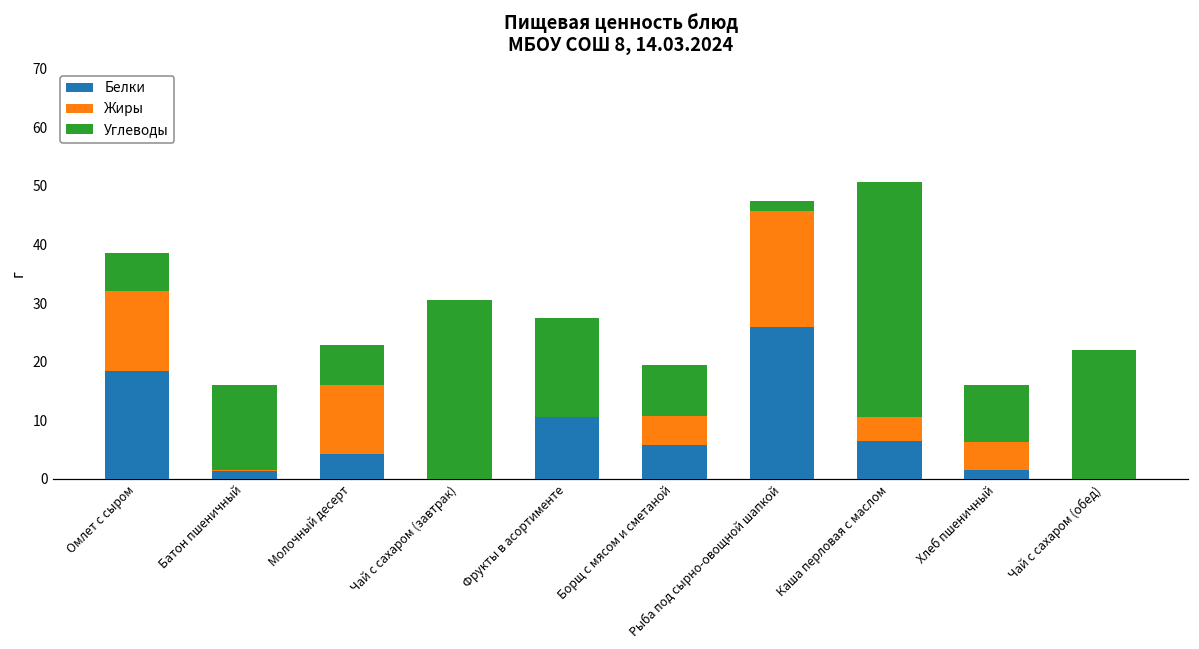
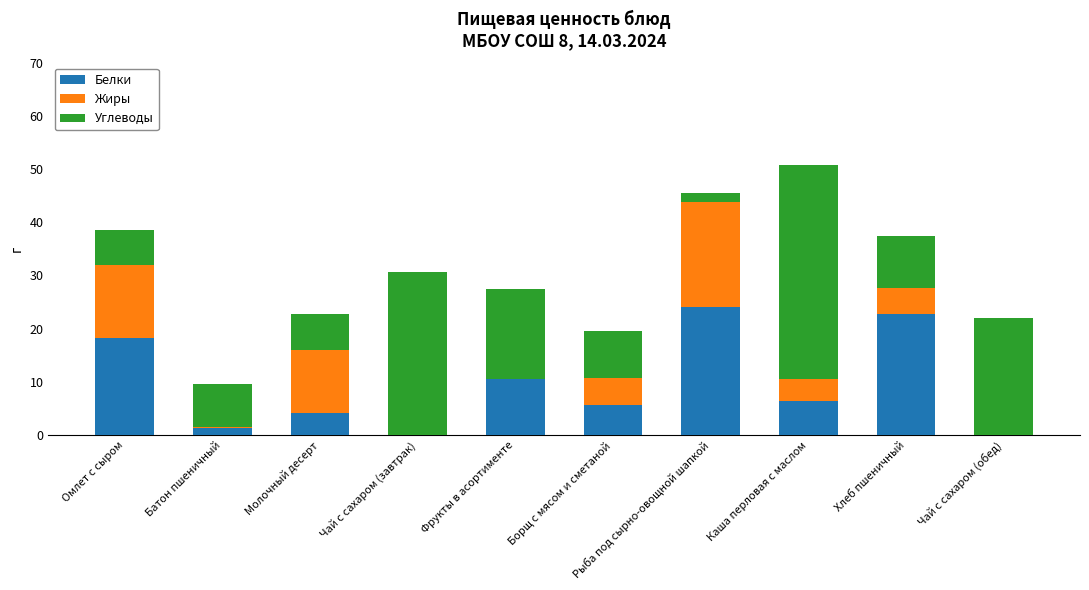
  {
    "Белки": {
      "Омлет с сыром": 18,
      "Батон пшеничный": 1,
      "Молочный десерт": 4,
      "Чай с сахаром (завтрак)": 0,
      "Фрукты в асортименте": 11,
      "Борщ с мясом и сметаной": 6,
-     "Рыба под сырно-овощной шапкой": 26,
+     "Рыба под сырно-овощной шапкой": 24,
      "Каша перловая с маслом": 6,
-     "Хлеб пшеничный": 2,
+     "Хлеб пшеничный": 23,
      "Чай с сахаром (обед)": 0
    },
    "Жиры": {
      "Омлет с сыром": 14,
      "Молочный десерт": 12,
      "Чай с сахаром (завтрак)": 0,
      "Фрукты в асортименте": 0,
      "Борщ с мясом и сметаной": 5,
      "Рыба под сырно-овощной шапкой": 20,
      "Каша перловая с маслом": 4,
      "Хлеб пшеничный": 5,
      "Чай с сахаром (обед)": 0
    },
    "Углеводы": {
      "Омлет с сыром": 6,
-     "Батон пшеничный": 14,
+     "Батон пшеничный": 8,
      "Молочный десерт": 7,
      "Чай с сахаром (завтрак)": 31,
      "Фрукты в асортименте": 17,
      "Борщ с мясом и сметаной": 9,
      "Рыба под сырно-овощной шапкой": 2,
      "Каша перловая с маслом": 40,
      "Хлеб пшеничный": 10,
      "Чай с сахаром (обед)": 22
    }
  }
